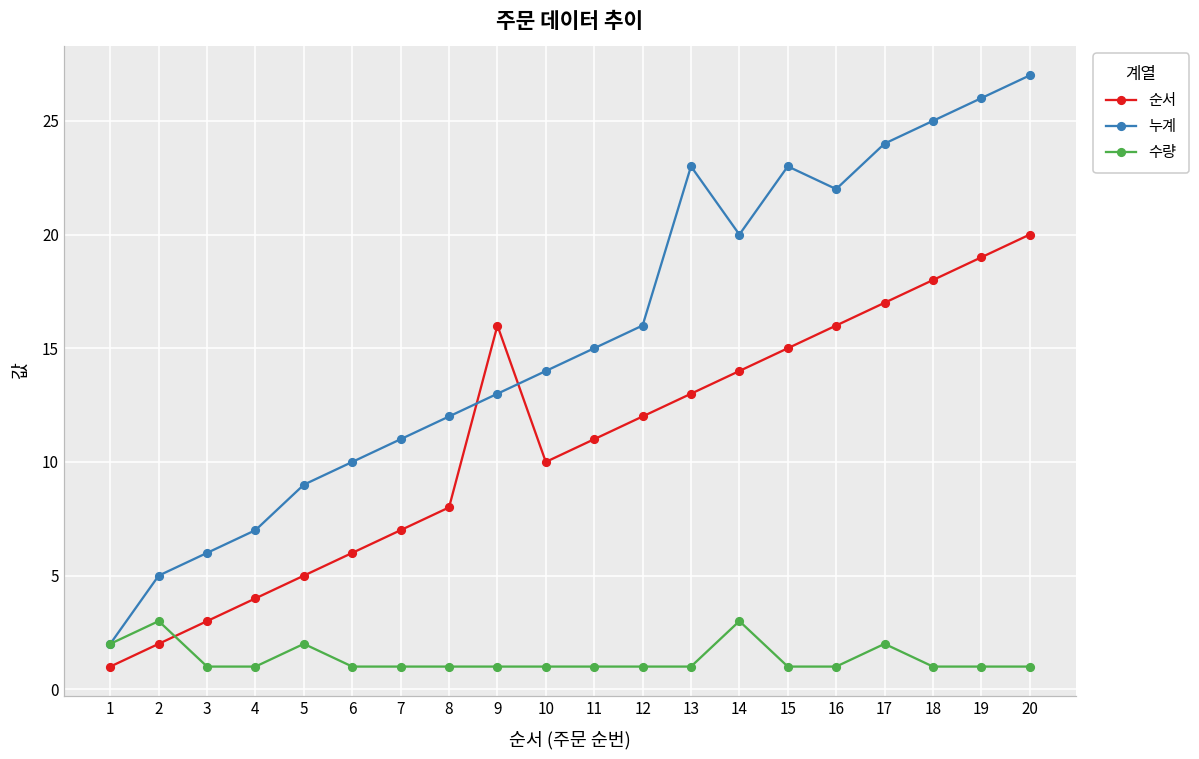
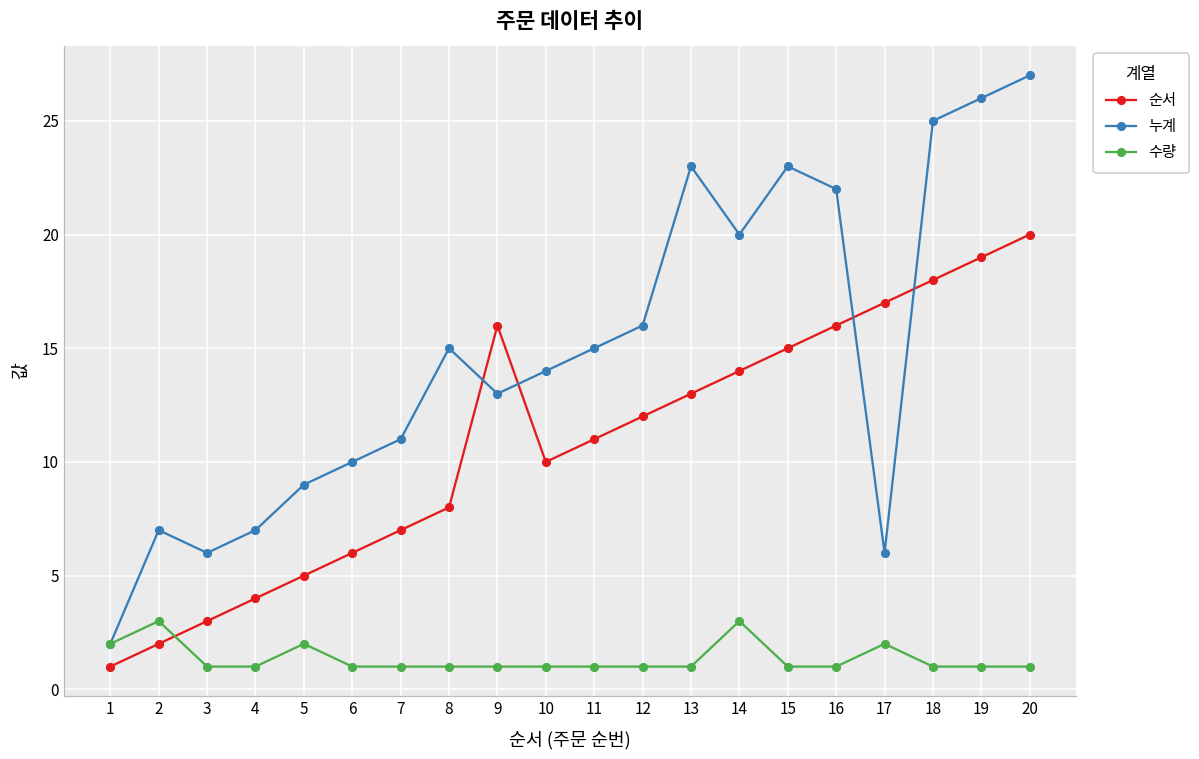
  {
    "순서": {
      "1": 1,
      "2": 2,
      "3": 3,
      "4": 4,
      "5": 5,
      "6": 6,
      "7": 7,
      "8": 8,
      "9": 16,
      "10": 10,
      "11": 11,
      "12": 12,
      "13": 13,
      "14": 14,
      "15": 15,
      "16": 16,
      "17": 17,
      "18": 18,
      "19": 19,
      "20": 20
    },
    "누계": {
-     "2": 5,
+     "2": 7,
      "3": 6,
      "4": 7,
      "5": 9,
      "6": 10,
      "7": 11,
-     "8": 12,
+     "8": 15,
      "9": 13,
      "10": 14,
      "11": 15,
      "12": 16,
      "13": 23,
      "14": 20,
      "15": 23,
      "16": 22,
-     "17": 24,
+     "17": 6,
      "18": 25,
      "19": 26,
      "20": 27
    },
    "수량": {
      "2": 3,
      "3": 1,
      "4": 1,
      "5": 2,
      "6": 1,
      "7": 1,
      "8": 1,
      "9": 1,
      "10": 1,
      "11": 1,
      "12": 1,
      "13": 1,
      "14": 3,
      "15": 1,
      "16": 1,
      "17": 2,
      "18": 1,
      "19": 1,
      "20": 1
    }
  }
